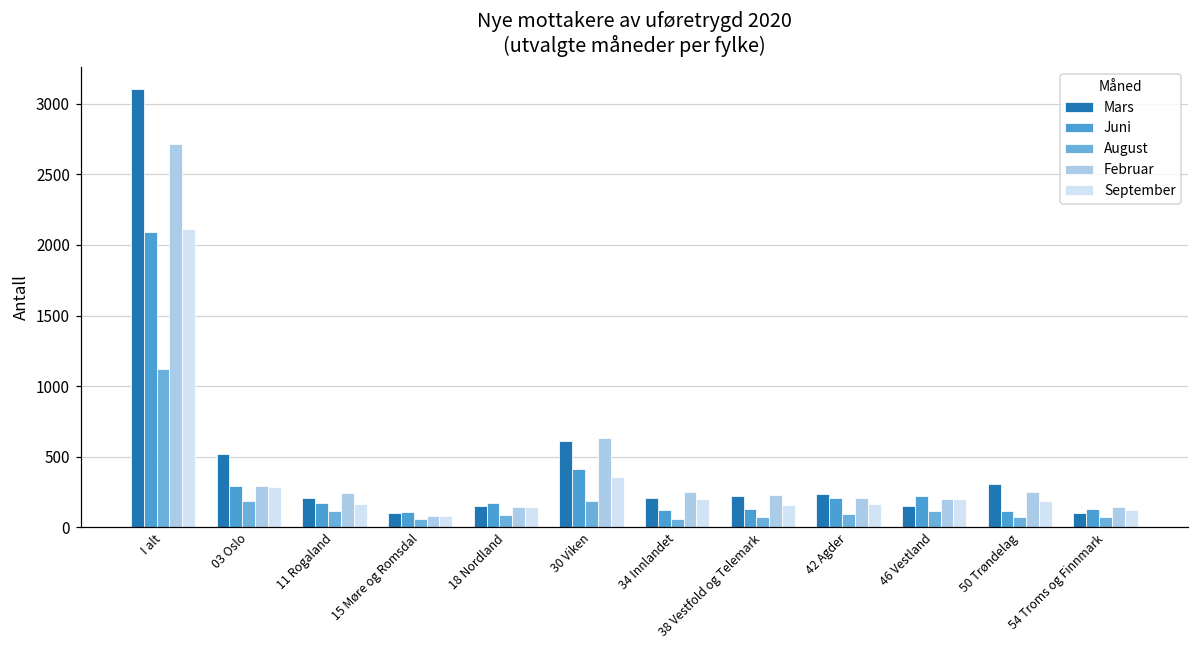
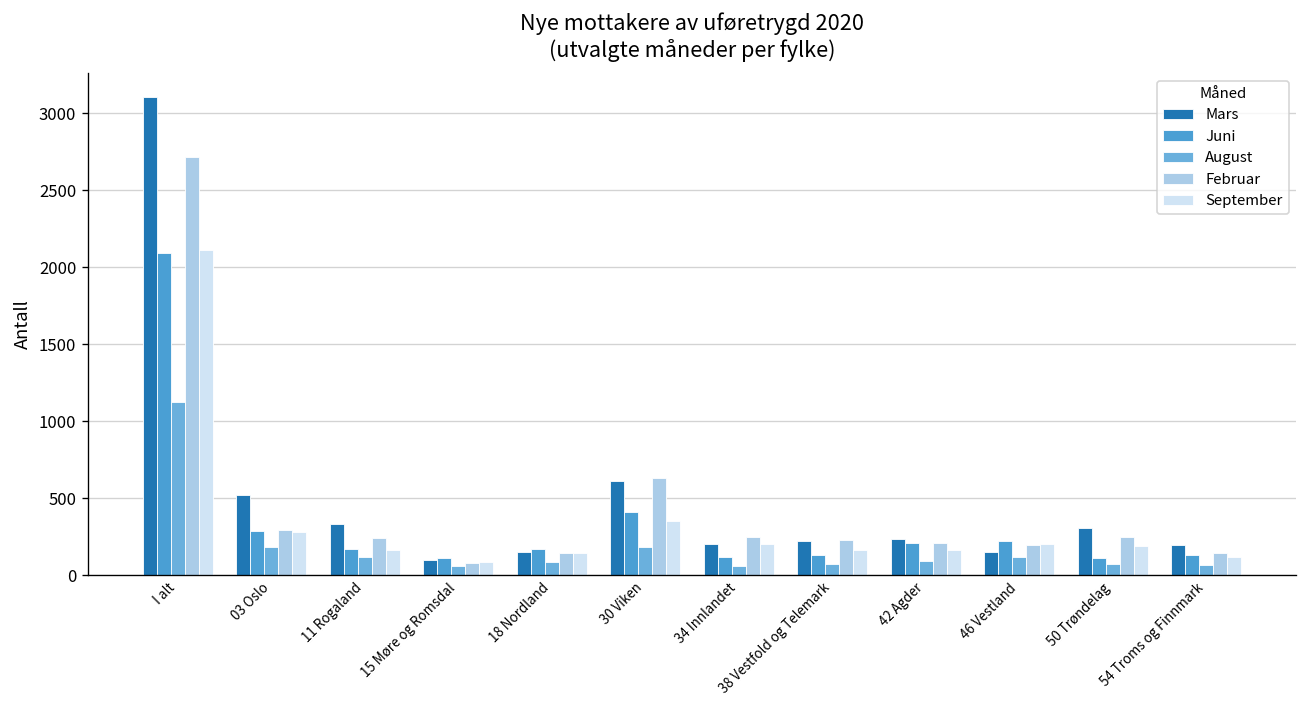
  {
    "Mars": {
      "I alt": 3100,
      "03 Oslo": 520,
-     "11 Rogaland": 210,
+     "11 Rogaland": 340,
      "15 Møre og Romsdal": 100,
      "18 Nordland": 150,
      "30 Viken": 610,
      "34 Innlandet": 210,
      "38 Vestfold og Telemark": 220,
      "42 Agder": 230,
      "46 Vestland": 150,
      "50 Trøndelag": 310,
-     "54 Troms og Finnmark": 100
+     "54 Troms og Finnmark": 200
    }
  }
